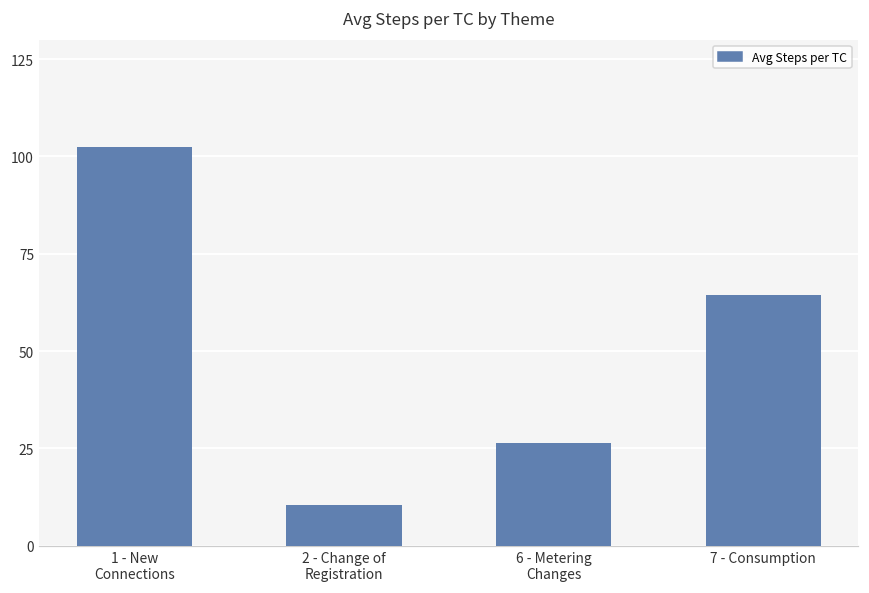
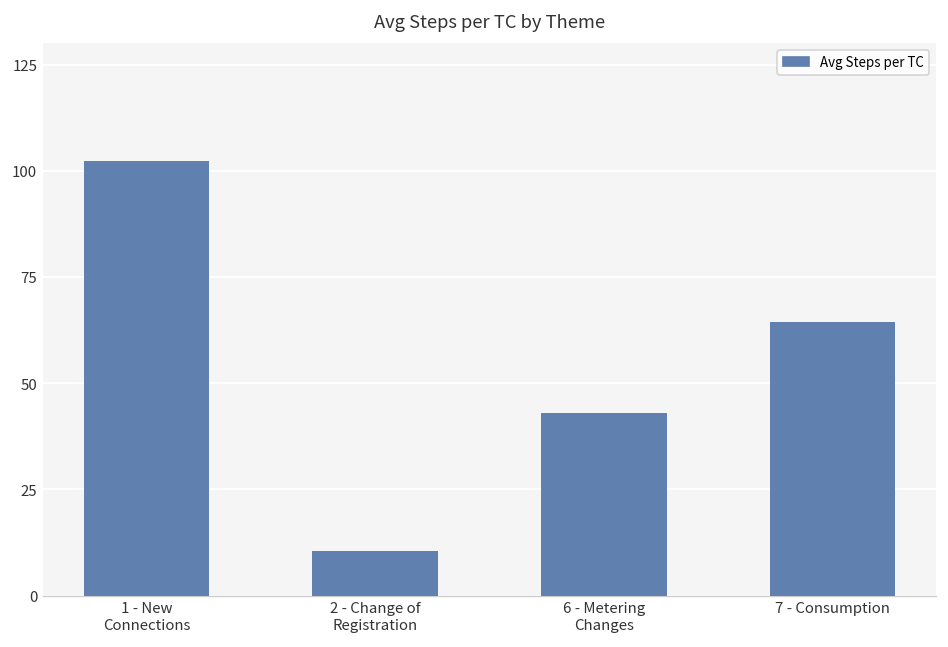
  {
    "1 - New Connections": 102,
    "2 - Change of Registration": 11,
-   "6 - Metering Changes": 27,
+   "6 - Metering Changes": 43,
    "7 - Consumption": 64
  }
